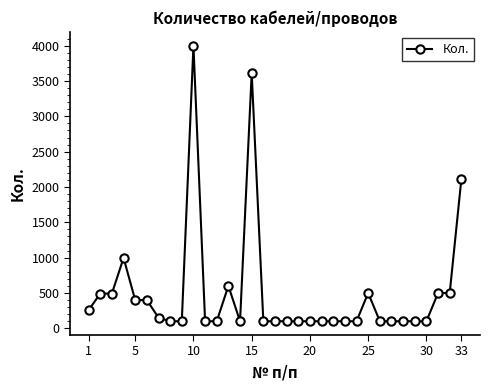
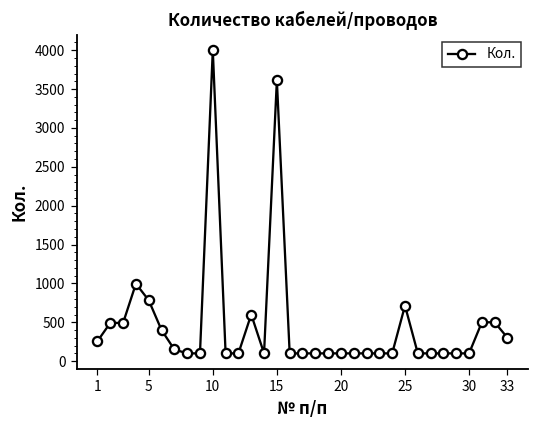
  {
    "1": 300,
-   "5": 400,
+   "5": 800,
    "10": 4000,
    "15": 3600,
    "20": 100,
-   "25": 500,
+   "25": 700,
    "30": 100,
-   "33": 2100
+   "33": 300
  }
